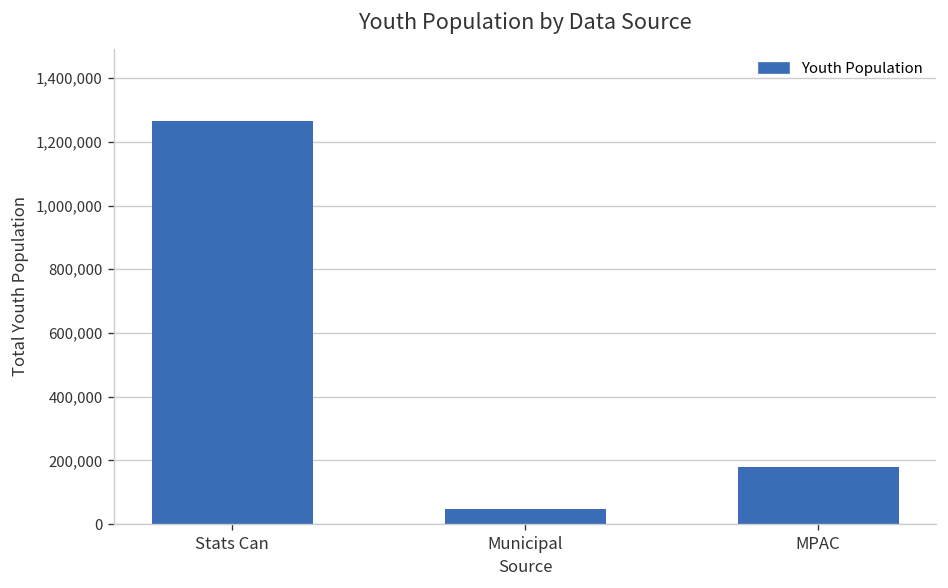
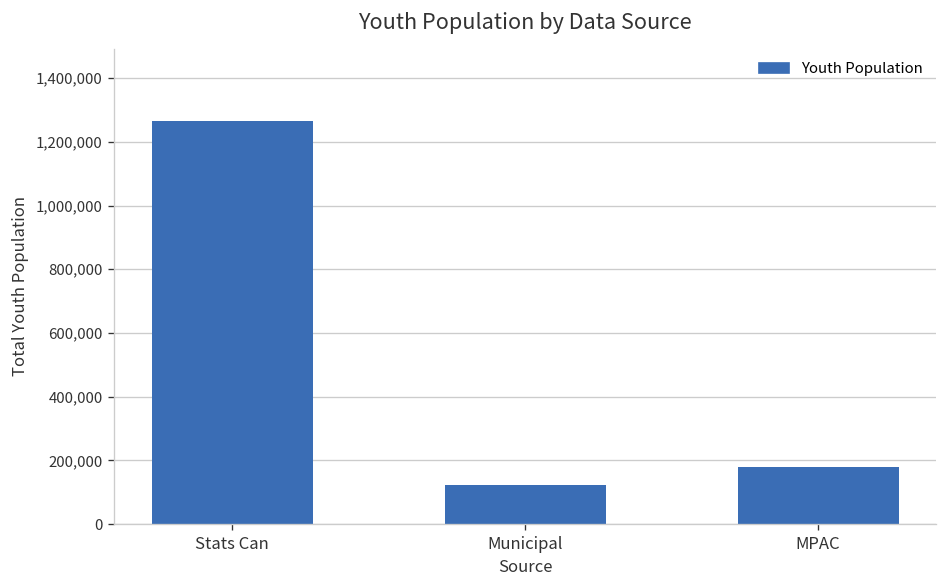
  {
    "Stats Can": "1,260,000",
-   "Municipal": "50,000",
+   "Municipal": "120,000",
    "MPAC": "180,000"
  }
